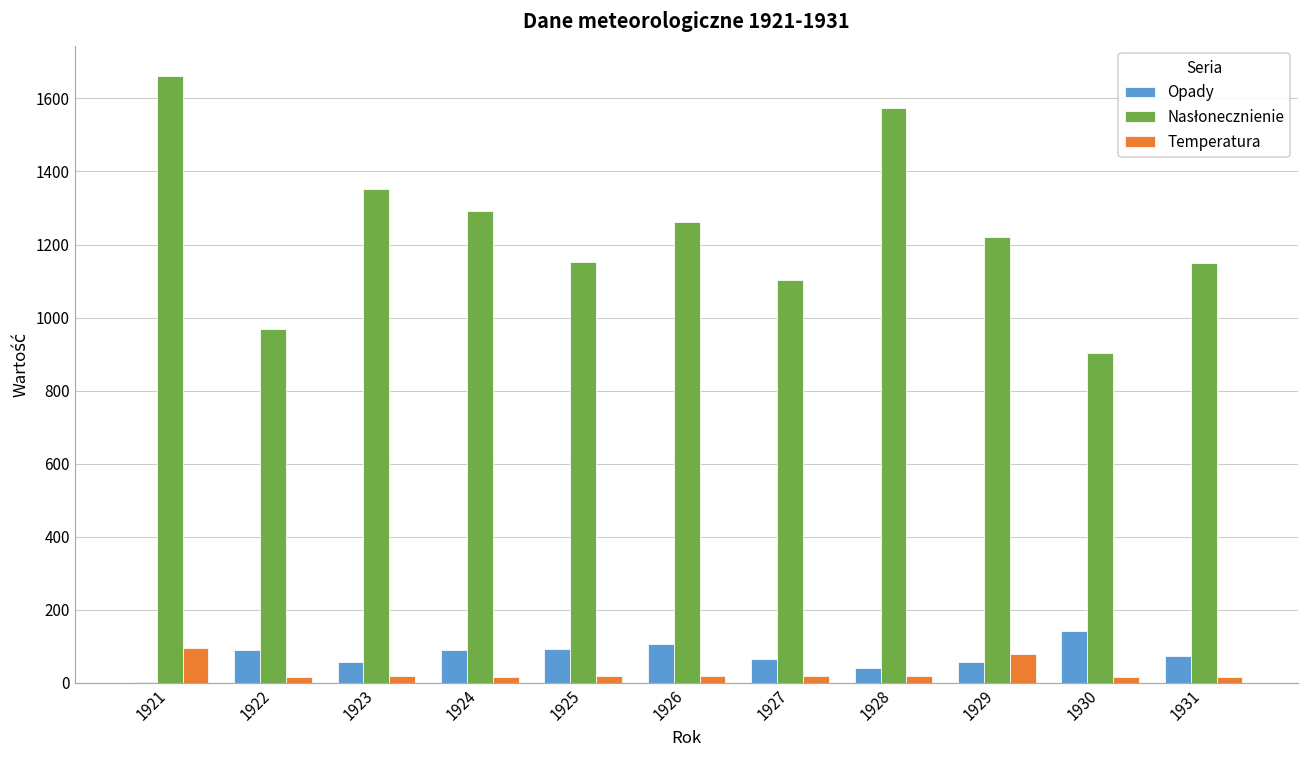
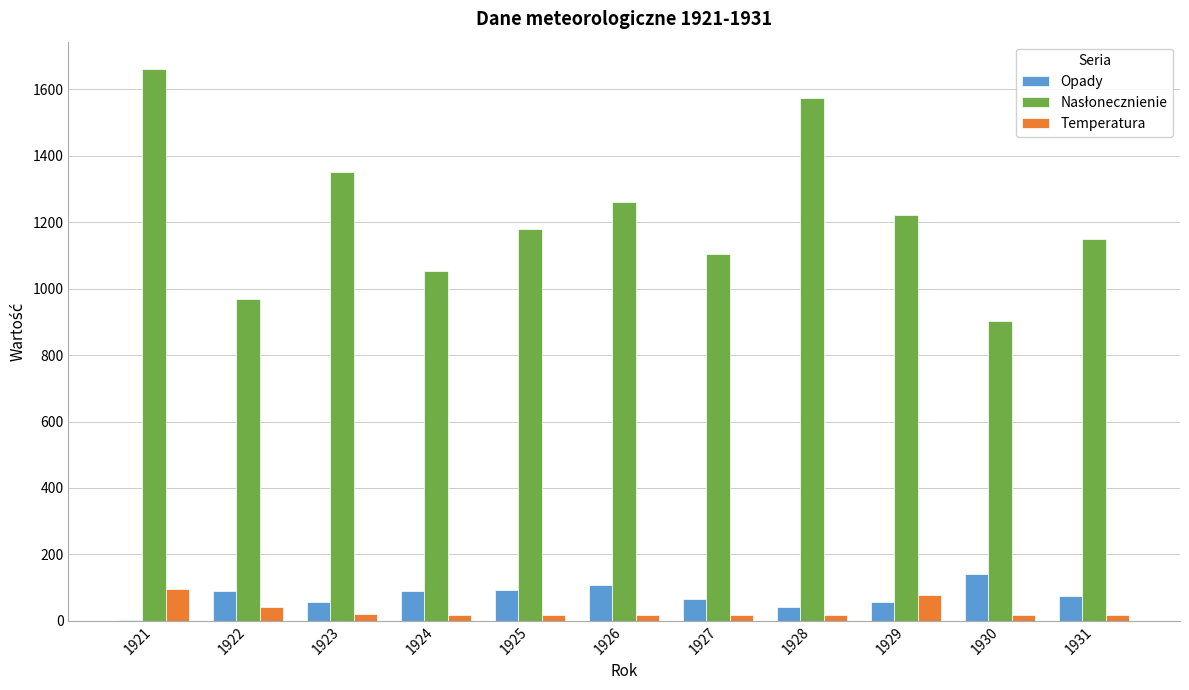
  {
    "Opady": {
      "1922": 90,
      "1923": 60,
      "1924": 90,
      "1925": 90,
      "1926": 110,
      "1927": 70,
      "1928": 40,
      "1929": 60,
      "1930": 140,
      "1931": 70
    },
    "Nasłonecznienie": {
      "1921": 1660,
      "1922": 970,
      "1923": 1350,
-     "1924": 1290,
-     "1925": 1150,
+     "1924": 1050,
+     "1925": 1180,
      "1926": 1260,
      "1927": 1100,
      "1928": 1570,
      "1929": 1220,
      "1930": 900,
      "1931": 1150
    },
    "Temperatura": {
      "1921": 100,
-     "1922": 20,
+     "1922": 40,
      "1923": 20,
      "1924": 20,
      "1925": 20,
      "1926": 20,
      "1927": 20,
      "1928": 20,
      "1929": 80,
      "1930": 20,
      "1931": 20
    }
  }
